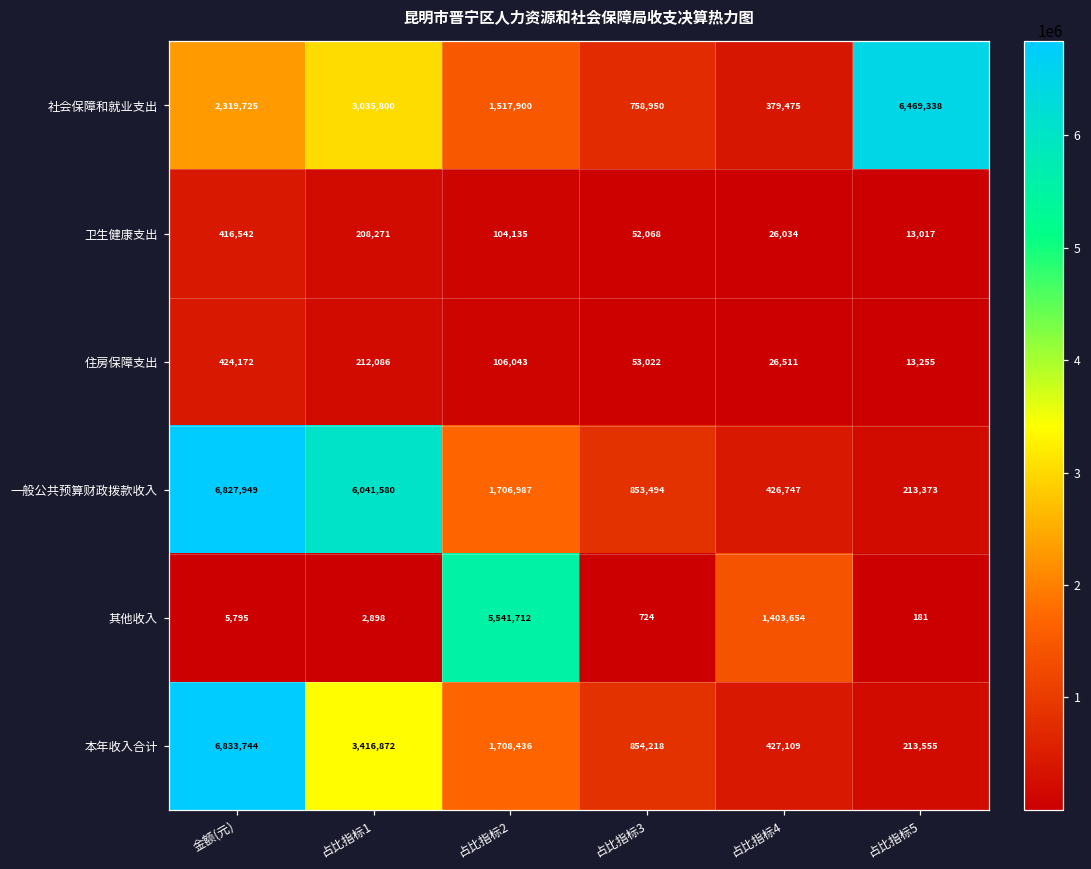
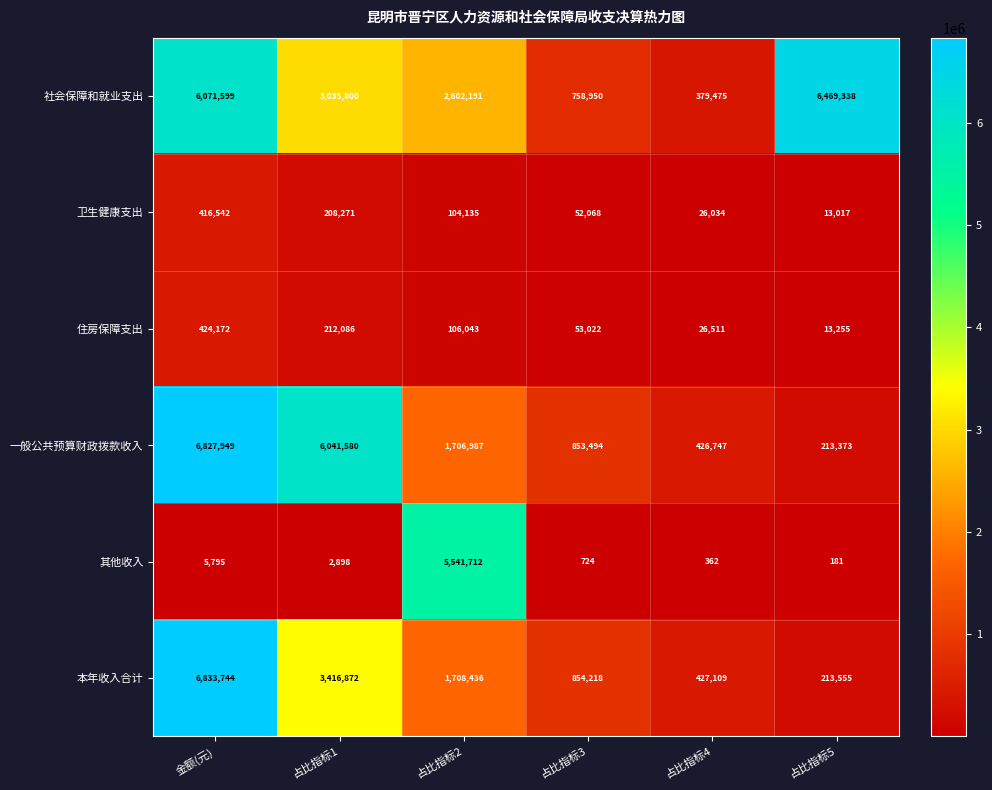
  {
    "社会保障和就业支出": {
-     "金额(元)": "2,319,725",
+     "金额(元)": "6,071,599",
      "占比指标1": "3,035,800",
-     "占比指标2": "1,517,900",
+     "占比指标2": "2,602,191",
      "占比指标3": "758,950",
      "占比指标4": "379,475",
      "占比指标5": "6,469,338"
    },
    "卫生健康支出": {
      "金额(元)": "416,542",
      "占比指标1": "208,271",
      "占比指标2": "104,135",
      "占比指标3": "52,068",
      "占比指标4": "26,034",
      "占比指标5": "13,017"
    },
    "住房保障支出": {
      "金额(元)": "424,172",
      "占比指标1": "212,086",
      "占比指标2": "106,043",
      "占比指标3": "53,022",
      "占比指标4": "26,511",
      "占比指标5": "13,255"
    },
    "一般公共预算财政拨款收入": {
      "金额(元)": "6,827,949",
      "占比指标1": "6,041,580",
      "占比指标2": "1,706,987",
      "占比指标3": "853,494",
      "占比指标4": "426,747",
      "占比指标5": "213,373"
    },
    "其他收入": {
      "金额(元)": "5,795",
      "占比指标1": "2,898",
      "占比指标2": "5,541,712",
      "占比指标3": "724",
-     "占比指标4": "1,403,654",
+     "占比指标4": "362",
      "占比指标5": "181"
    },
    "本年收入合计": {
      "金额(元)": "6,833,744",
      "占比指标1": "3,416,872",
      "占比指标2": "1,708,436",
      "占比指标3": "854,218",
      "占比指标4": "427,109",
      "占比指标5": "213,555"
    }
  }
